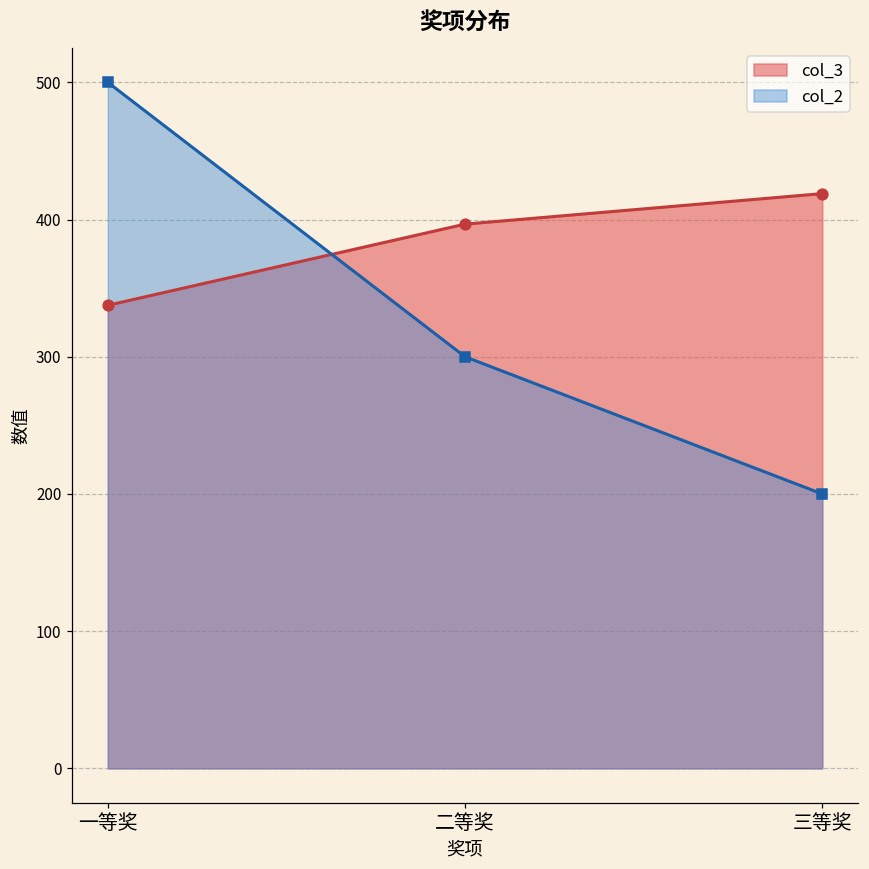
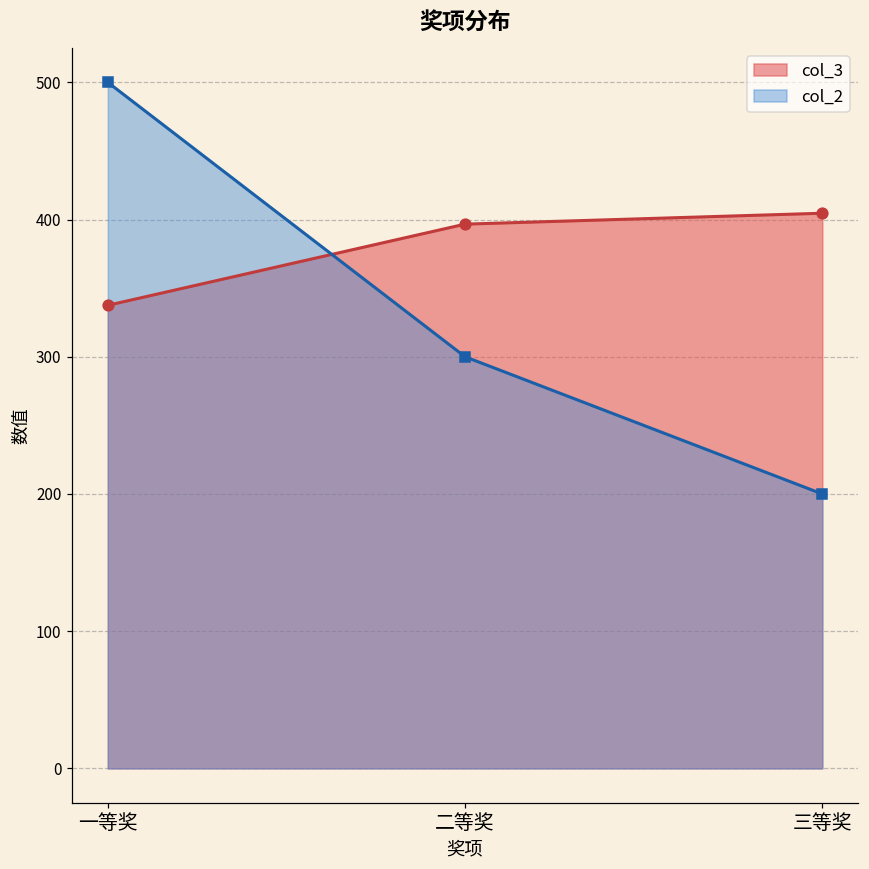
  {
    "col_3": {
      "一等奖": 338,
      "二等奖": 397,
-     "三等奖": 419
+     "三等奖": 405
    },
    "col_2": {
      "一等奖": 500,
      "二等奖": 300,
      "三等奖": 200
    }
  }
